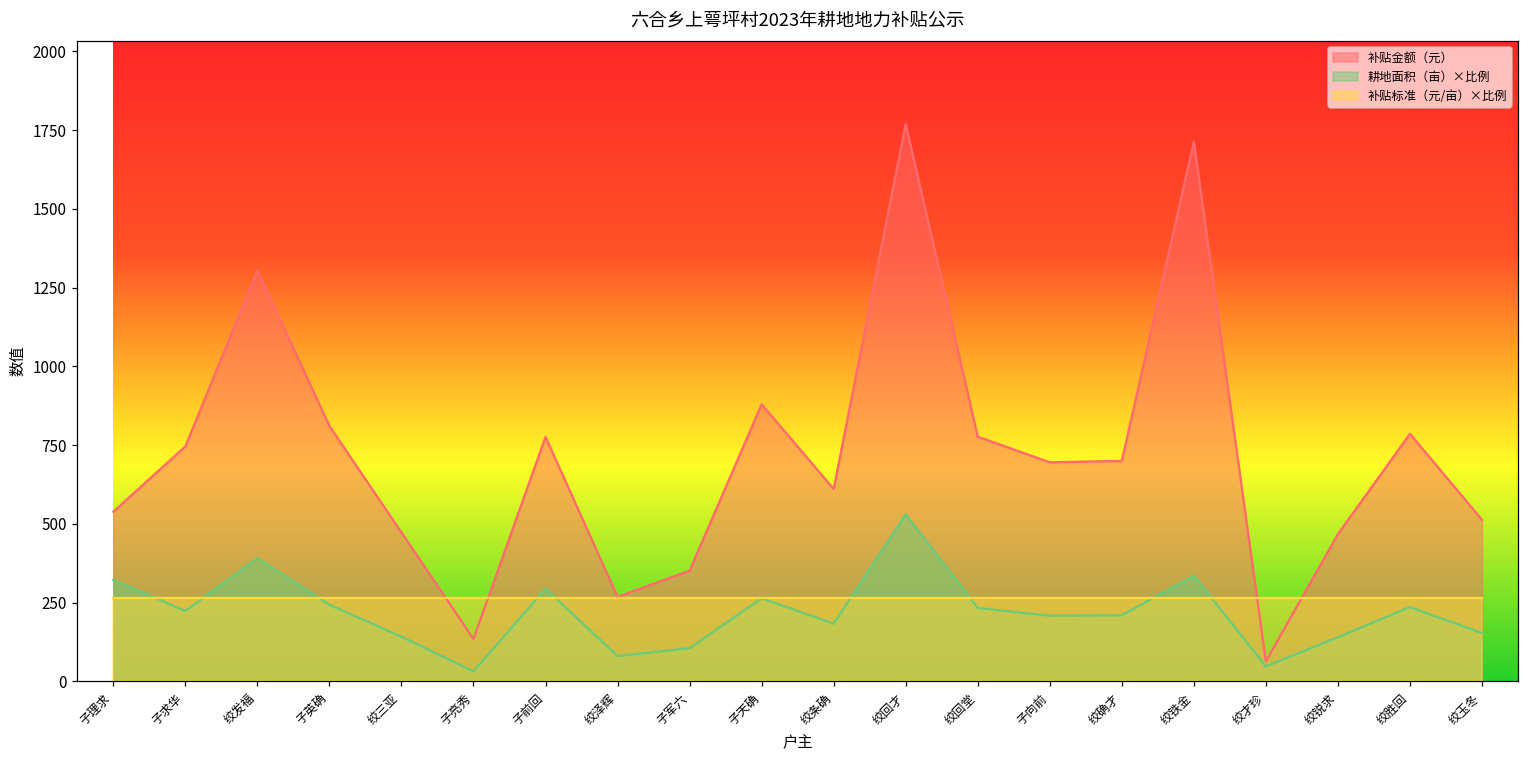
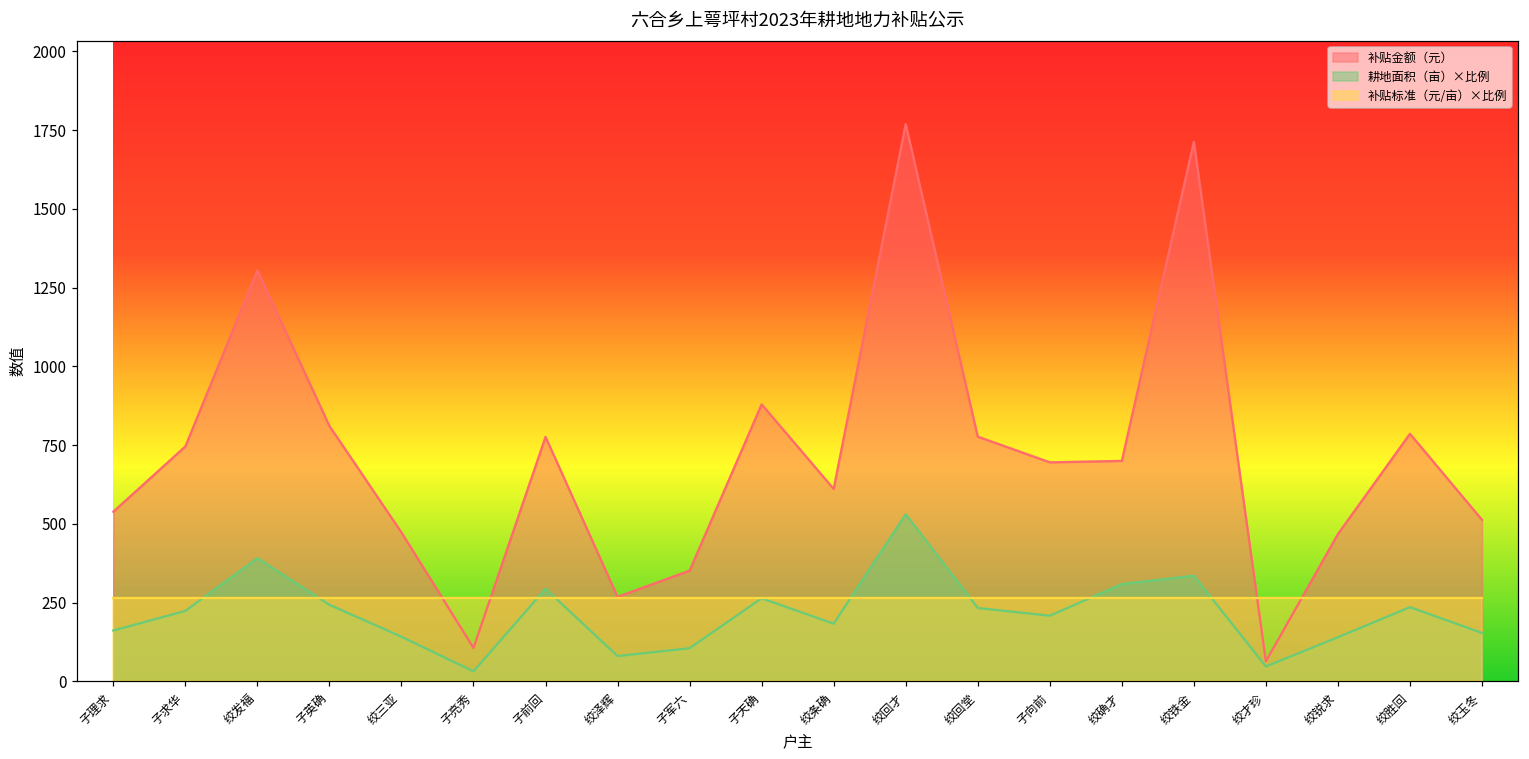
  {
    "补贴金额（元）": {
      "子理求": 540,
      "子求华": 750,
      "绞发福": 1300,
      "子英确": 810,
      "绞三亚": 470,
-     "子亮秀": 130,
+     "子亮秀": 110,
      "子前回": 780,
      "子军六": 350,
      "子天确": 880,
      "绞条确": 610,
      "绞回才": 1770,
      "绞回堂": 780,
      "子向前": 700,
      "绞确才": 700,
      "绞铁金": 1710,
      "绞才珍": 60,
      "绞锐求": 470,
      "绞胜回": 790,
      "绞玉冬": 510
    },
    "耕地面积（亩）×比例": {
-     "子理求": 320,
+     "子理求": 160,
      "子求华": 220,
      "绞发福": 390,
      "子英确": 240,
      "绞三亚": 140,
      "子亮秀": 30,
      "子前回": 290,
      "绞泽辉": 80,
      "子军六": 110,
      "绞条确": 180,
      "绞回才": 530,
      "绞回堂": 230,
      "子向前": 210,
-     "绞确才": 210,
+     "绞确才": 310,
      "绞铁金": 340,
      "绞才珍": 50,
      "绞锐求": 140,
      "绞胜回": 240,
      "绞玉冬": 150
    },
    "补贴标准（元/亩）×比例": {
      "子理求": 270,
      "子求华": 270,
      "绞发福": 270,
      "子英确": 270,
      "绞三亚": 270,
      "子亮秀": 270,
      "子前回": 270,
      "子军六": 270,
      "绞条确": 270,
      "绞回才": 270,
      "绞回堂": 270,
      "子向前": 270,
      "绞确才": 270,
      "绞铁金": 270,
      "绞才珍": 270,
      "绞锐求": 270,
      "绞胜回": 270,
      "绞玉冬": 270
    }
  }
